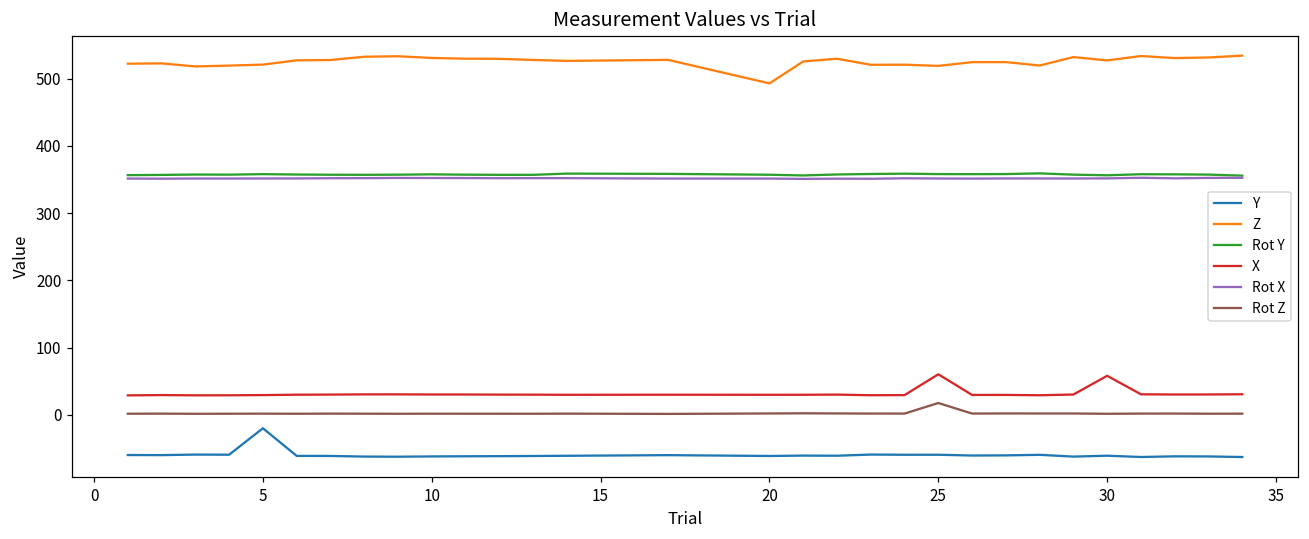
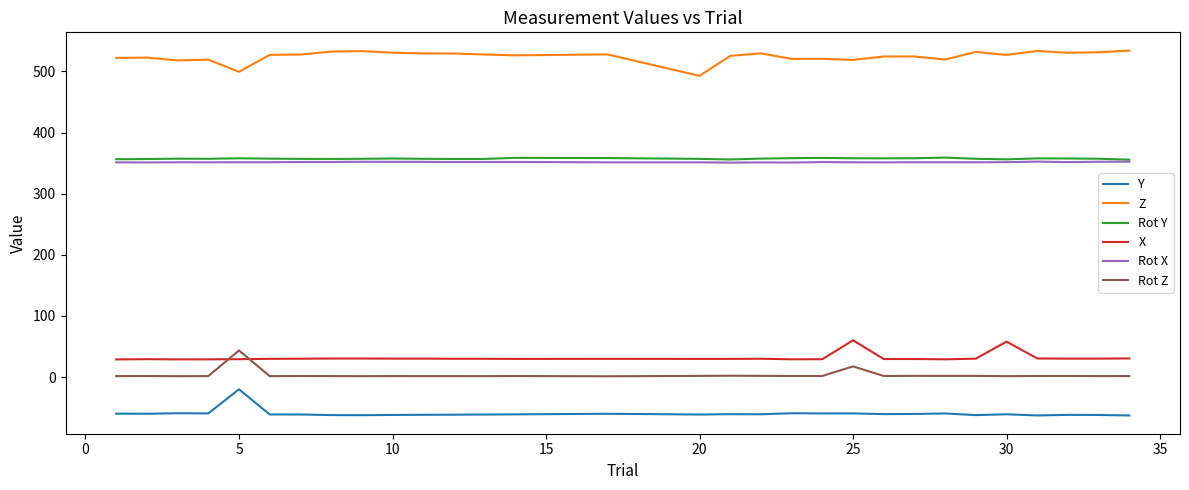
  {
    "Y": {
      "5": -20,
      "10": -60,
      "20": -60,
      "25": -60,
      "30": -60
    },
    "Z": {
-     "5": 520,
+     "5": 500,
      "10": 530,
      "20": 490,
      "25": 520,
      "30": 530
    },
    "Rot Y": {
      "5": 360,
      "10": 360,
      "20": 360,
      "25": 360,
      "30": 360
    },
    "X": {
      "5": 30,
      "10": 30,
      "20": 30,
      "25": 60,
      "30": 60
    },
    "Rot X": {
      "5": 350,
      "10": 350,
      "20": 350,
      "25": 350,
      "30": 350
    },
    "Rot Z": {
-     "5": 0,
+     "5": 40,
      "10": 0,
      "20": 0,
      "25": 20,
      "30": 0
    }
  }
